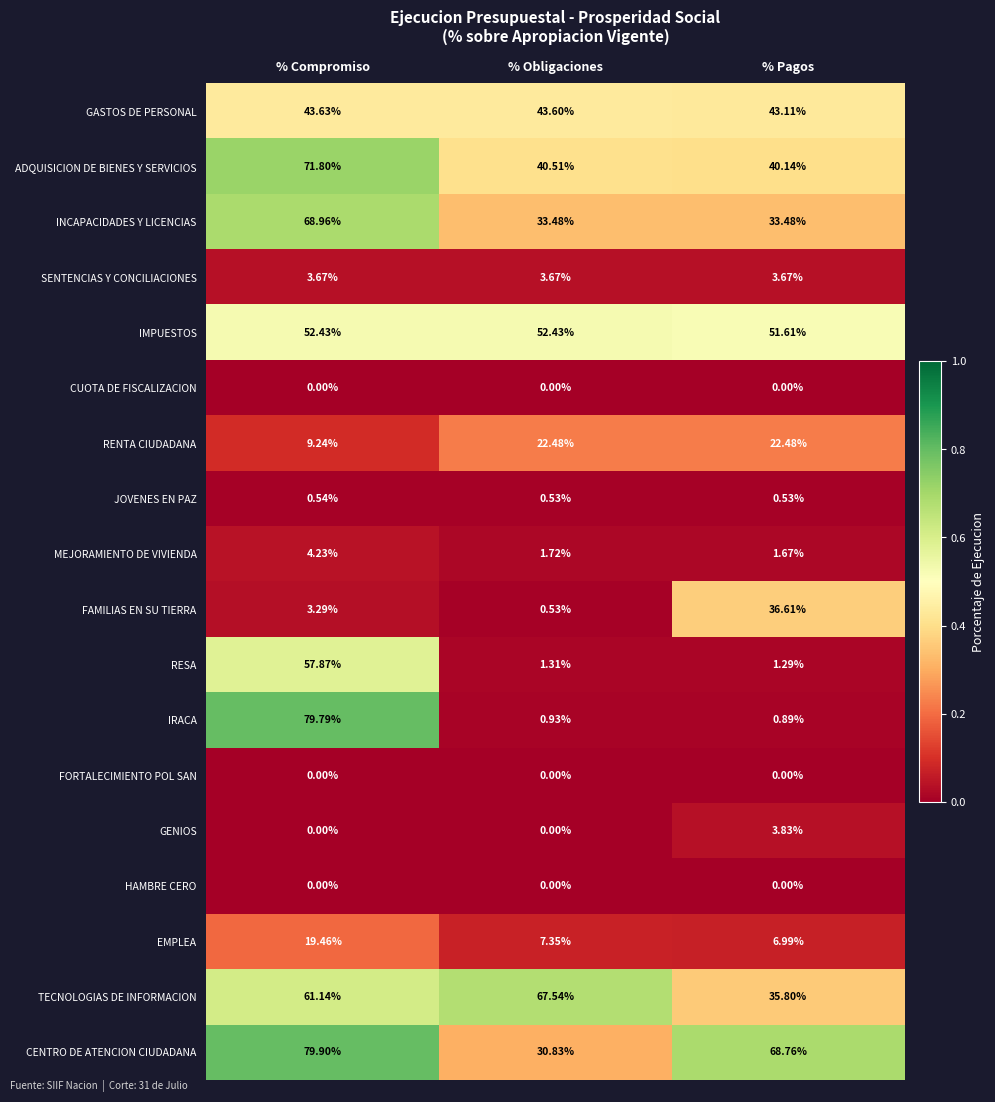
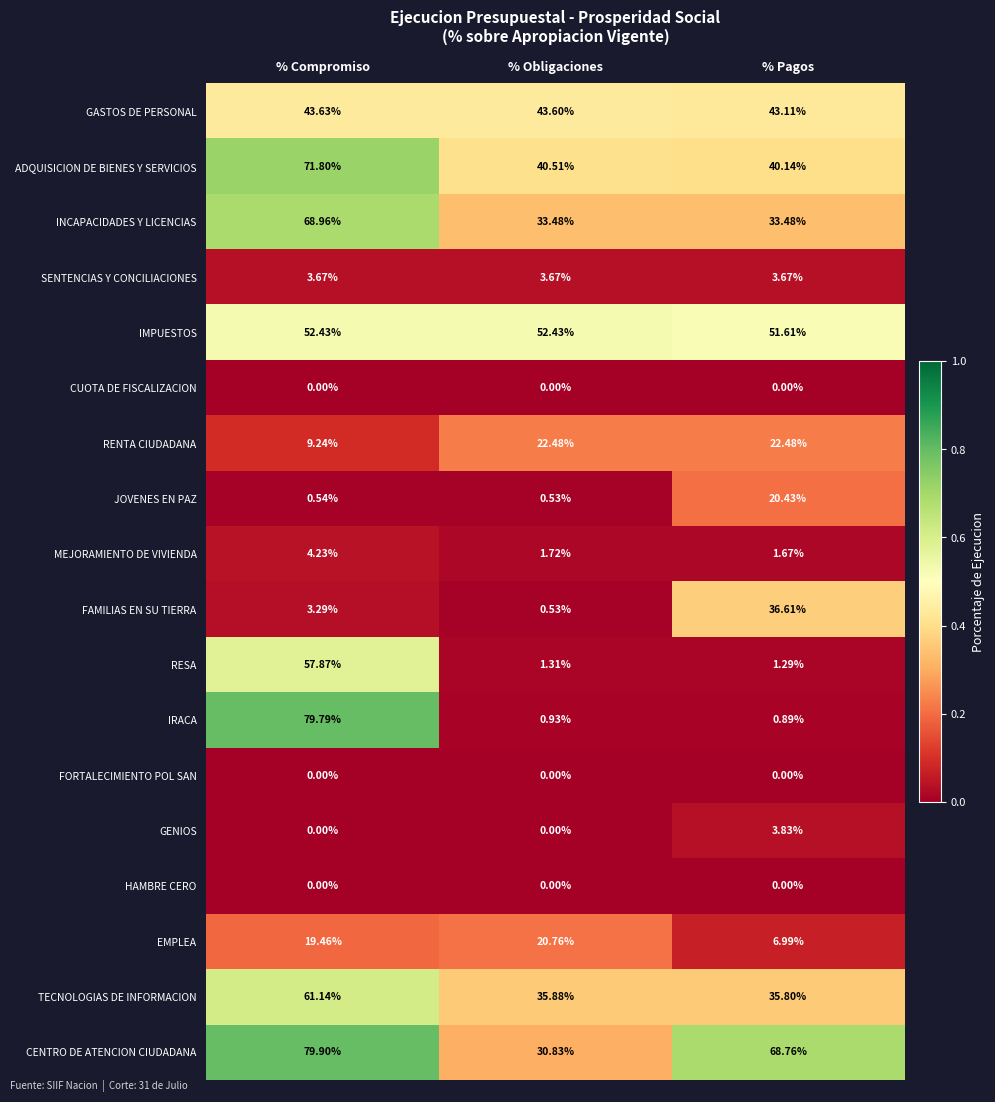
  {
    "GASTOS DE PERSONAL": {
      "% Compromiso": "43.63%",
      "% Obligaciones": "43.60%",
      "% Pagos": "43.11%"
    },
    "ADQUISICION DE BIENES Y SERVICIOS": {
      "% Compromiso": "71.80%",
      "% Obligaciones": "40.51%",
      "% Pagos": "40.14%"
    },
    "INCAPACIDADES Y LICENCIAS": {
      "% Compromiso": "68.96%",
      "% Obligaciones": "33.48%",
      "% Pagos": "33.48%"
    },
    "SENTENCIAS Y CONCILIACIONES": {
      "% Compromiso": "3.67%",
      "% Obligaciones": "3.67%",
      "% Pagos": "3.67%"
    },
    "IMPUESTOS": {
      "% Compromiso": "52.43%",
      "% Obligaciones": "52.43%",
      "% Pagos": "51.61%"
    },
    "CUOTA DE FISCALIZACION": {
      "% Compromiso": "0.00%",
      "% Obligaciones": "0.00%",
      "% Pagos": "0.00%"
    },
    "RENTA CIUDADANA": {
      "% Compromiso": "9.24%",
      "% Obligaciones": "22.48%",
      "% Pagos": "22.48%"
    },
    "JOVENES EN PAZ": {
      "% Compromiso": "0.54%",
      "% Obligaciones": "0.53%",
-     "% Pagos": "0.53%"
+     "% Pagos": "20.43%"
    },
    "MEJORAMIENTO DE VIVIENDA": {
      "% Compromiso": "4.23%",
      "% Obligaciones": "1.72%",
      "% Pagos": "1.67%"
    },
    "FAMILIAS EN SU TIERRA": {
      "% Compromiso": "3.29%",
      "% Obligaciones": "0.53%",
      "% Pagos": "36.61%"
    },
    "RESA": {
      "% Compromiso": "57.87%",
      "% Obligaciones": "1.31%",
      "% Pagos": "1.29%"
    },
    "IRACA": {
      "% Compromiso": "79.79%",
      "% Obligaciones": "0.93%",
      "% Pagos": "0.89%"
    },
    "FORTALECIMIENTO POL SAN": {
      "% Compromiso": "0.00%",
      "% Obligaciones": "0.00%",
      "% Pagos": "0.00%"
    },
    "GENIOS": {
      "% Compromiso": "0.00%",
      "% Obligaciones": "0.00%",
      "% Pagos": "3.83%"
    },
    "HAMBRE CERO": {
      "% Compromiso": "0.00%",
      "% Obligaciones": "0.00%",
      "% Pagos": "0.00%"
    },
    "EMPLEA": {
      "% Compromiso": "19.46%",
-     "% Obligaciones": "7.35%",
+     "% Obligaciones": "20.76%",
      "% Pagos": "6.99%"
    },
    "TECNOLOGIAS DE INFORMACION": {
      "% Compromiso": "61.14%",
-     "% Obligaciones": "67.54%",
+     "% Obligaciones": "35.88%",
      "% Pagos": "35.80%"
    },
    "CENTRO DE ATENCION CIUDADANA": {
      "% Compromiso": "79.90%",
      "% Obligaciones": "30.83%",
      "% Pagos": "68.76%"
    }
  }
